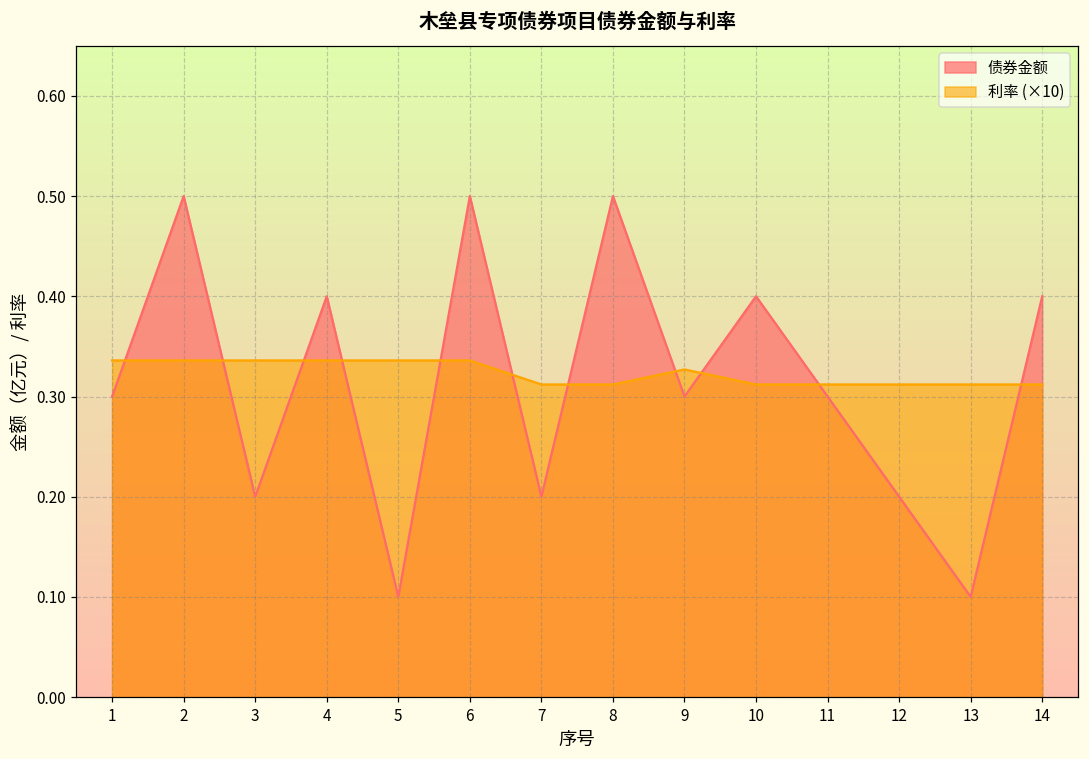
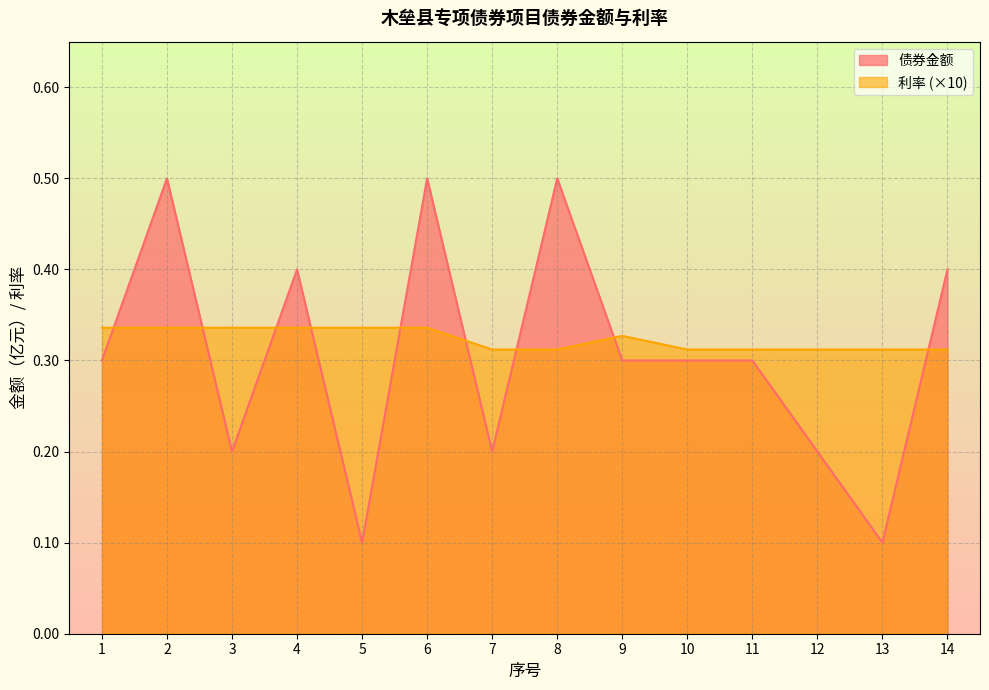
  {
    "债券金额": {
      "1": 0.3,
      "2": 0.5,
      "3": 0.2,
      "4": 0.4,
      "5": 0.1,
      "6": 0.5,
      "7": 0.2,
      "8": 0.5,
      "9": 0.3,
-     "10": 0.4,
+     "10": 0.3,
      "11": 0.3,
      "12": 0.2,
      "13": 0.1,
      "14": 0.4
    },
    "利率 (×10)": {
      "1": 0.34,
      "2": 0.34,
      "3": 0.34,
      "4": 0.34,
      "5": 0.34,
      "6": 0.34,
      "7": 0.31,
      "8": 0.31,
      "9": 0.33,
      "10": 0.31,
      "11": 0.31,
      "12": 0.31,
      "13": 0.31,
      "14": 0.31
    }
  }
